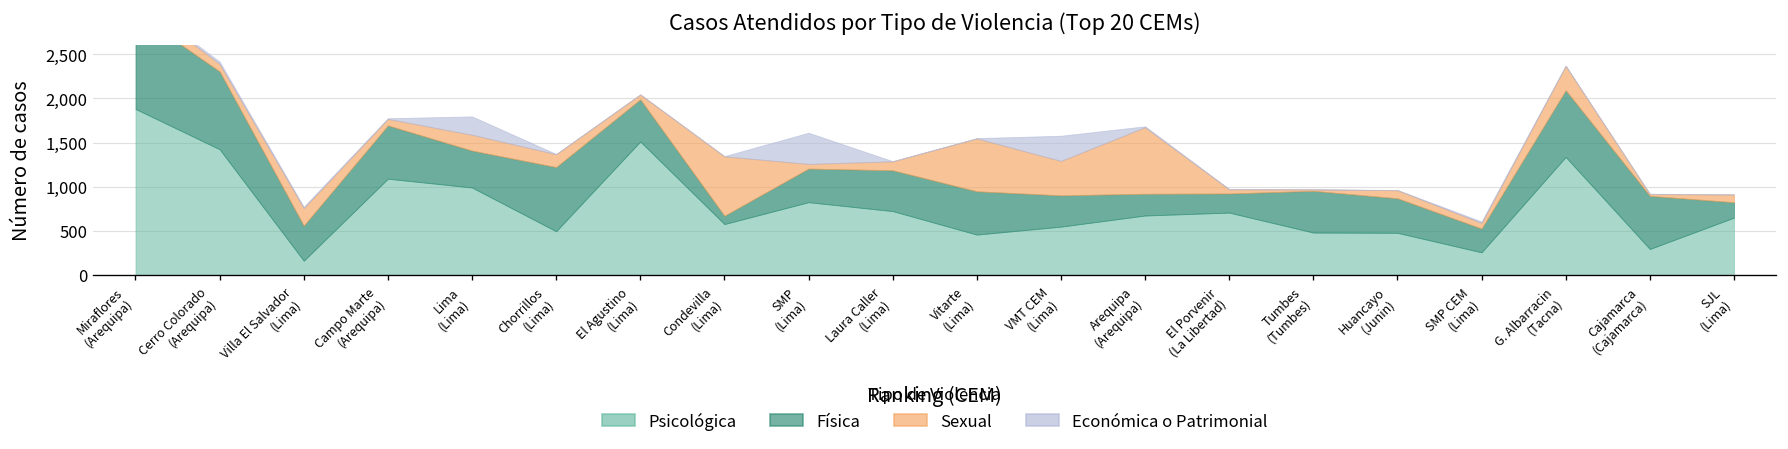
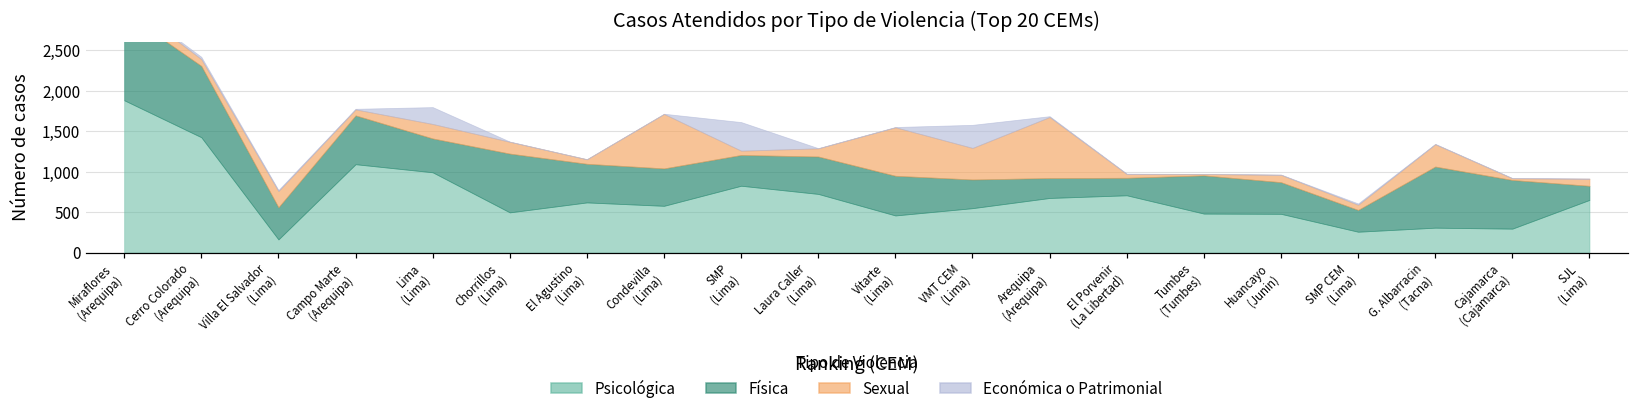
  {
    "Psicológica": {
      "Miraflores (Arequipa)": "1,900",
      "Cerro Colorado (Arequipa)": "1,400",
      "Villa El Salvador (Lima)": "200",
      "Campo Marte (Arequipa)": "1,100",
      "Lima (Lima)": "1,000",
      "Chorrillos (Lima)": "500",
-     "El Agustino (Lima)": "1,500",
+     "El Agustino (Lima)": "600",
      "Condevilla (Lima)": "600",
      "SMP (Lima)": "800",
      "Laura Caller (Lima)": "700",
      "Vitarte (Lima)": "500",
      "VMT CEM (Lima)": "500",
      "Arequipa (Arequipa)": "700",
      "El Porvenir (La Libertad)": "700",
      "Tumbes (Tumbes)": "500",
      "Huancayo (Junin)": "500",
      "SMP CEM (Lima)": "300",
-     "G. Albarracin (Tacna)": "1,300",
+     "G. Albarracin (Tacna)": "300",
      "Cajamarca (Cajamarca)": "300",
      "SJL (Lima)": "700"
    },
    "Física": {
      "Cerro Colorado (Arequipa)": "900",
      "Villa El Salvador (Lima)": "400",
      "Campo Marte (Arequipa)": "600",
      "Lima (Lima)": "400",
      "Chorrillos (Lima)": "700",
      "El Agustino (Lima)": "500",
-     "Condevilla (Lima)": "100",
+     "Condevilla (Lima)": "500",
      "SMP (Lima)": "400",
      "Laura Caller (Lima)": "500",
      "Vitarte (Lima)": "500",
      "VMT CEM (Lima)": "400",
      "Arequipa (Arequipa)": "200",
      "El Porvenir (La Libertad)": "200",
      "Huancayo (Junin)": "400",
      "SMP CEM (Lima)": "300",
      "G. Albarracin (Tacna)": "800",
      "SJL (Lima)": "200"
    },
    "Sexual": {
      "Lima (Lima)": "200",
      "SMP (Lima)": "100",
      "VMT CEM (Lima)": "400"
    },
    "Económica o Patrimonial": {
      "Lima (Lima)": "200",
      "SMP (Lima)": "400",
      "VMT CEM (Lima)": "300"
    }
  }
